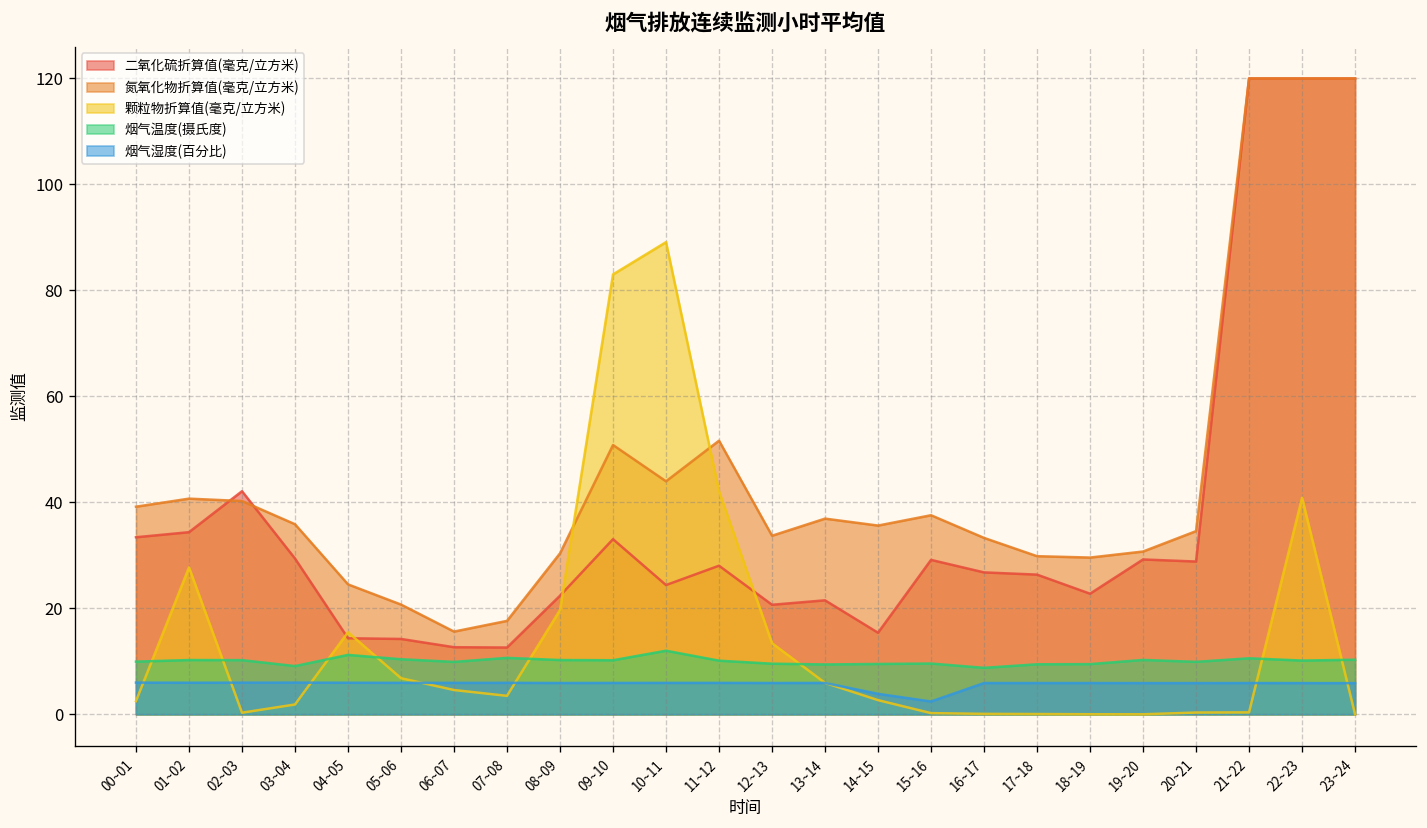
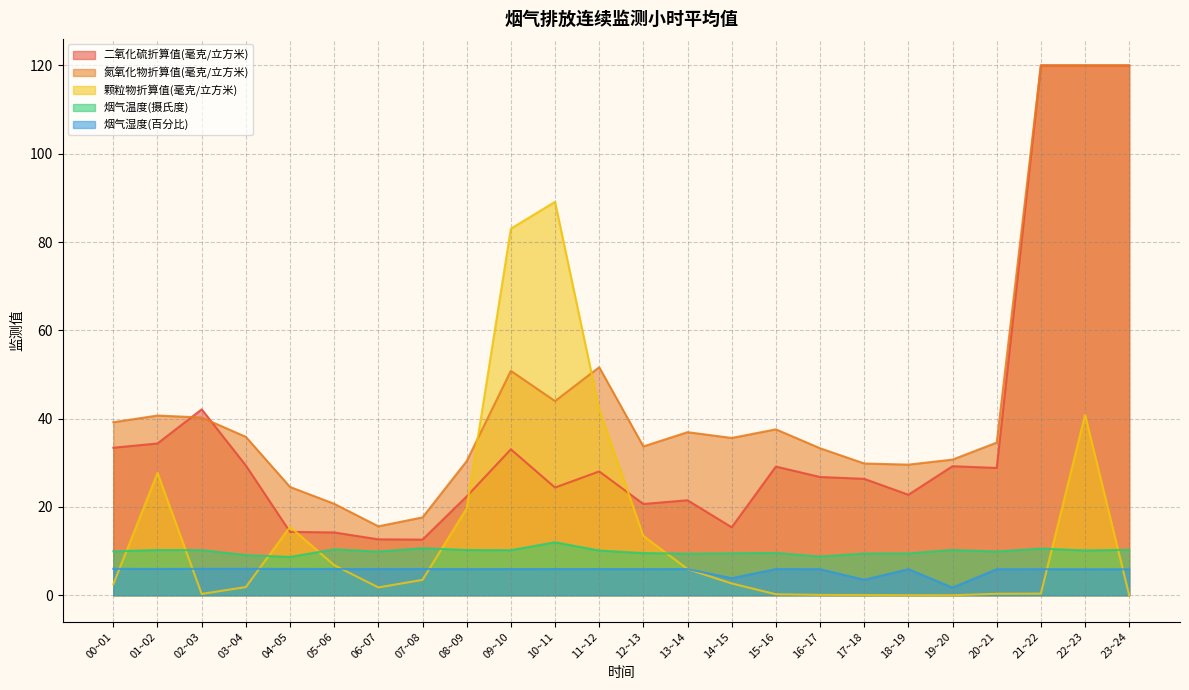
  {
    "颗粒物折算值(毫克/立方米)": {
      "00~01": 2,
      "01~02": 28,
      "02~03": 0,
      "03~04": 2,
      "04~05": 15,
      "05~06": 7,
-     "06~07": 5,
+     "06~07": 2,
      "07~08": 3,
      "08~09": 20,
      "09~10": 83,
      "10~11": 89,
      "11~12": 42,
      "12~13": 13,
      "14~15": 3,
      "15~16": 0,
      "16~17": 0,
      "17~18": 0,
      "18~19": 0,
      "19~20": 0,
      "20~21": 0,
      "21~22": 0,
      "22~23": 41,
      "23~24": 0
    },
    "烟气温度(摄氏度)": {
      "00~01": 10,
      "01~02": 10,
      "02~03": 10,
      "03~04": 9,
-     "04~05": 11,
+     "04~05": 9,
      "05~06": 10,
      "06~07": 10,
      "07~08": 11,
      "08~09": 10,
      "09~10": 10,
      "10~11": 12,
      "11~12": 10,
      "12~13": 10,
      "13~14": 9,
      "14~15": 10,
      "15~16": 10,
      "16~17": 9,
      "17~18": 9,
      "18~19": 9,
      "19~20": 10,
      "20~21": 10,
      "21~22": 11,
      "22~23": 10,
      "23~24": 10
    },
    "烟气湿度(百分比)": {
      "00~01": 6,
      "01~02": 6,
      "02~03": 6,
      "03~04": 6,
      "04~05": 6,
      "05~06": 6,
      "06~07": 6,
      "07~08": 6,
      "08~09": 6,
      "09~10": 6,
      "10~11": 6,
      "11~12": 6,
      "12~13": 6,
      "14~15": 4,
-     "15~16": 2,
+     "15~16": 6,
      "16~17": 6,
-     "17~18": 6,
+     "17~18": 4,
      "18~19": 6,
-     "19~20": 6,
+     "19~20": 2,
      "20~21": 6,
      "21~22": 6,
      "22~23": 6,
      "23~24": 6
    }
  }
